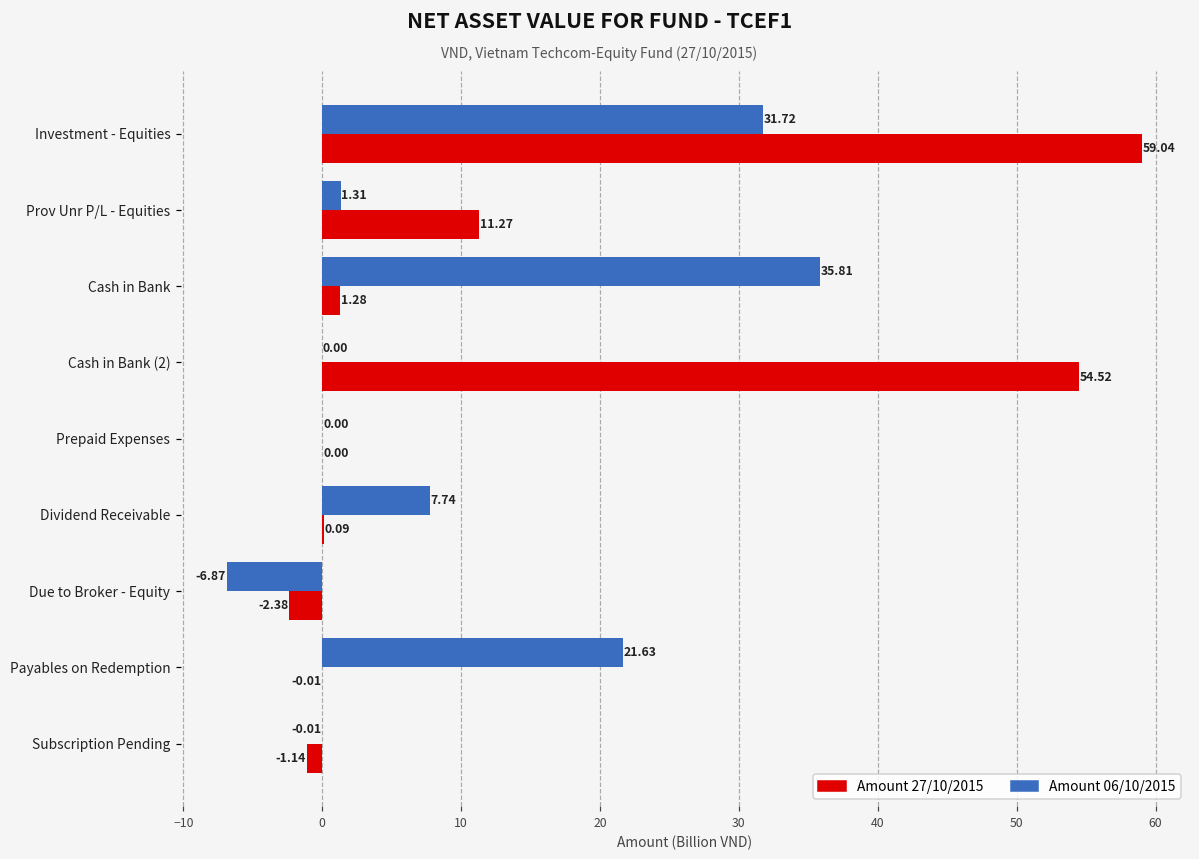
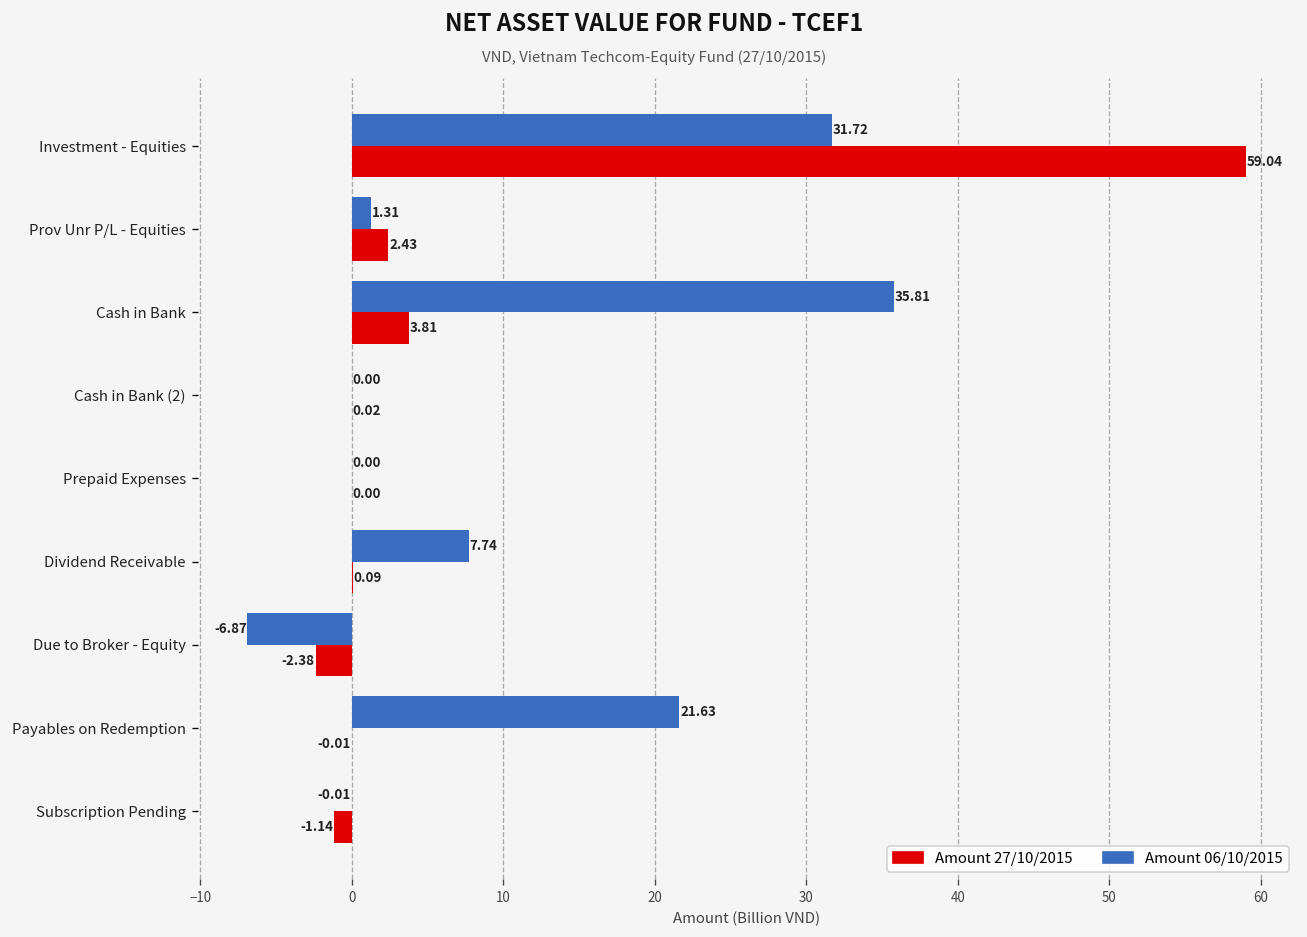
  {
    "Amount 27/10/2015": {
      "Investment - Equities": 59.04,
-     "Prov Unr P/L - Equities": 11.27,
-     "Cash in Bank": 1.28,
-     "Cash in Bank (2)": 54.52,
+     "Prov Unr P/L - Equities": 2.43,
+     "Cash in Bank": 3.81,
+     "Cash in Bank (2)": 0.02,
      "Prepaid Expenses": 0.00,
      "Dividend Receivable": 0.09,
      "Due to Broker - Equity": -2.38,
      "Payables on Redemption": -0.01,
      "Subscription Pending": -1.14
    },
    "Amount 06/10/2015": {
      "Investment - Equities": 31.72,
      "Prov Unr P/L - Equities": 1.31,
      "Cash in Bank": 35.81,
      "Cash in Bank (2)": 0.00,
      "Prepaid Expenses": 0.00,
      "Dividend Receivable": 7.74,
      "Due to Broker - Equity": -6.87,
      "Payables on Redemption": 21.63,
      "Subscription Pending": -0.01
    }
  }
